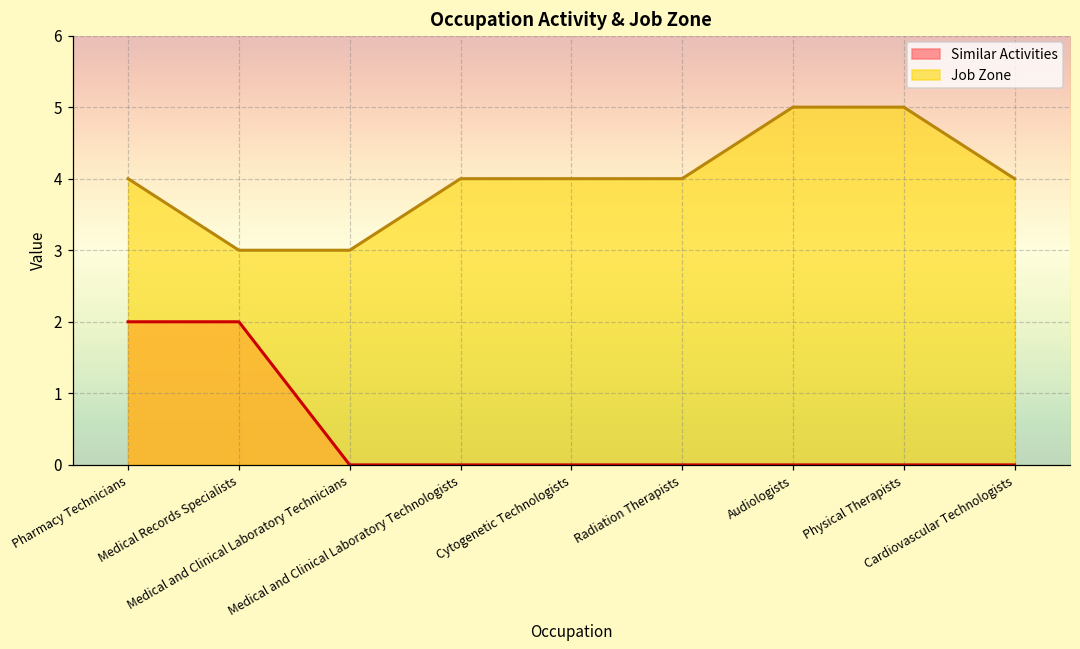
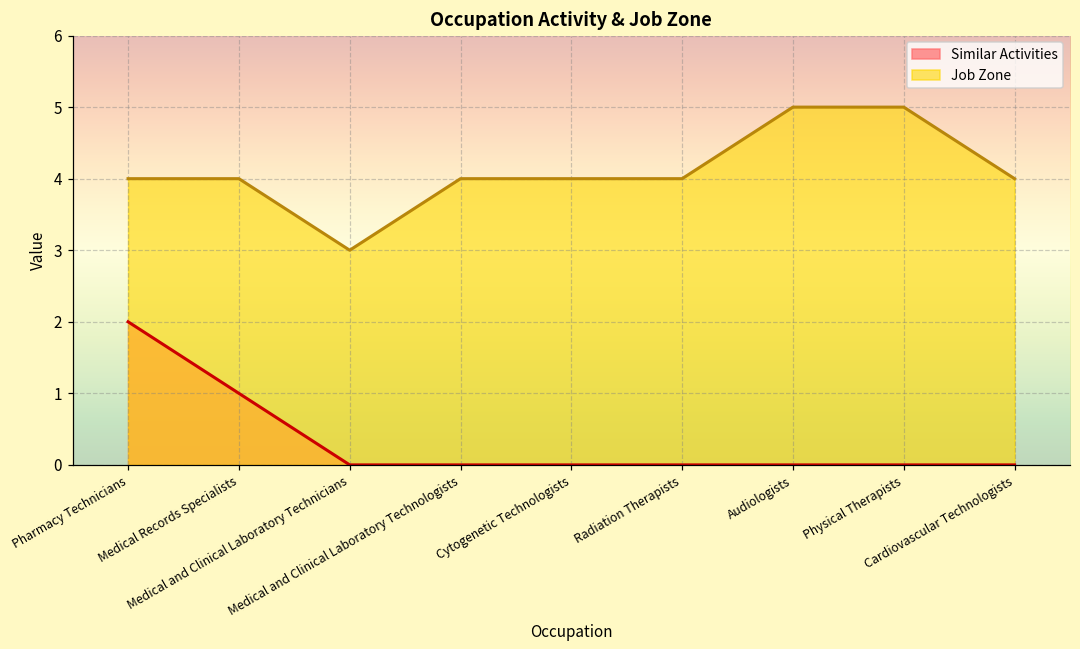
  {
    "Similar Activities": {
      "Pharmacy Technicians": 2,
-     "Medical Records Specialists": 2,
+     "Medical Records Specialists": 1,
      "Medical and Clinical Laboratory Technicians": 0,
      "Medical and Clinical Laboratory Technologists": 0,
      "Cytogenetic Technologists": 0,
      "Radiation Therapists": 0,
      "Audiologists": 0,
      "Physical Therapists": 0,
      "Cardiovascular Technologists": 0
    },
    "Job Zone": {
      "Pharmacy Technicians": 4,
-     "Medical Records Specialists": 3,
+     "Medical Records Specialists": 4,
      "Medical and Clinical Laboratory Technicians": 3,
      "Medical and Clinical Laboratory Technologists": 4,
      "Cytogenetic Technologists": 4,
      "Radiation Therapists": 4,
      "Audiologists": 5,
      "Physical Therapists": 5,
      "Cardiovascular Technologists": 4
    }
  }
